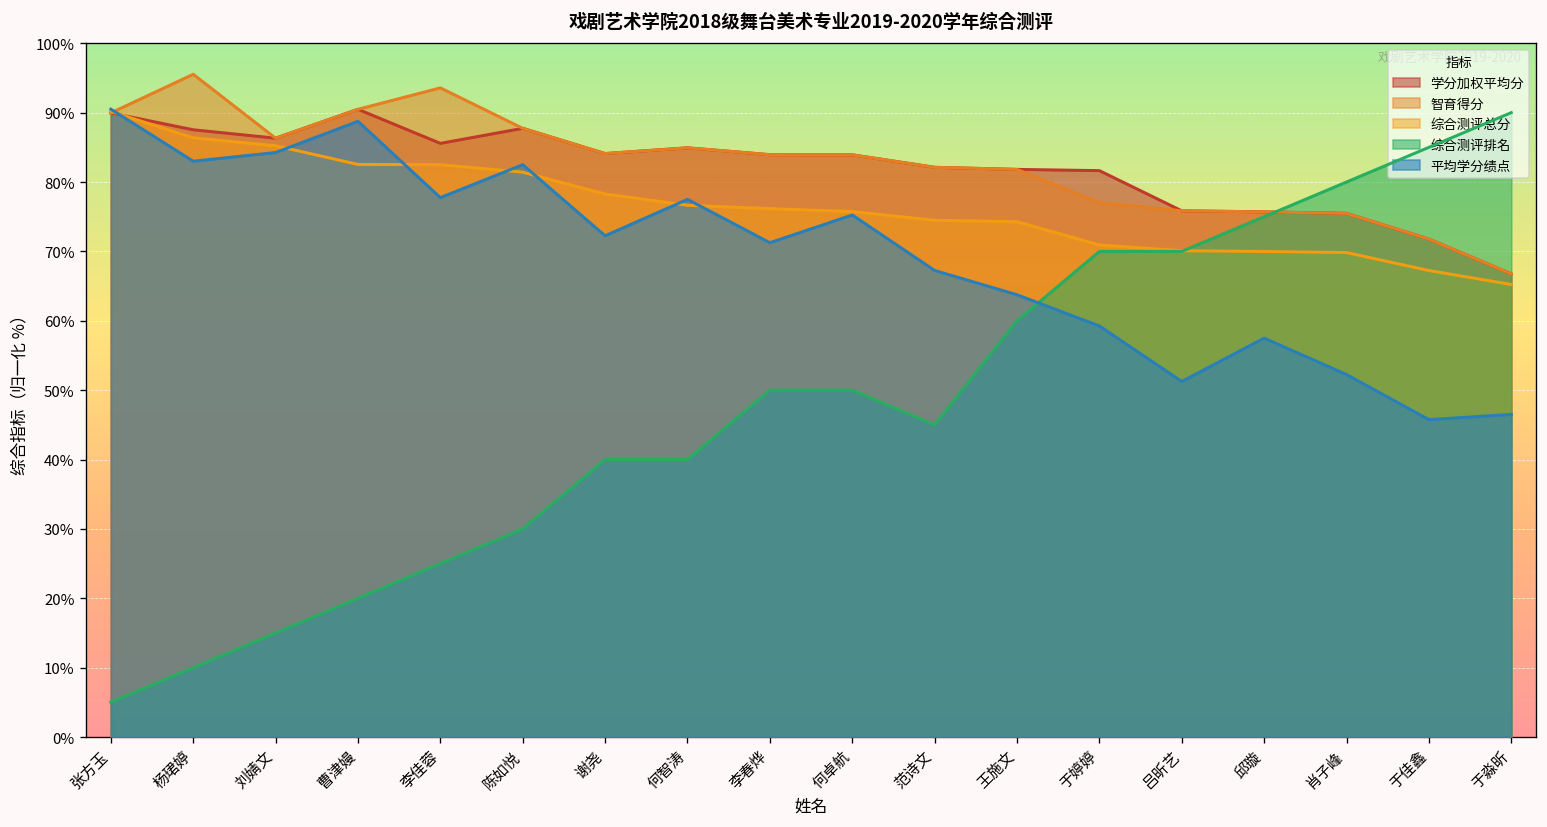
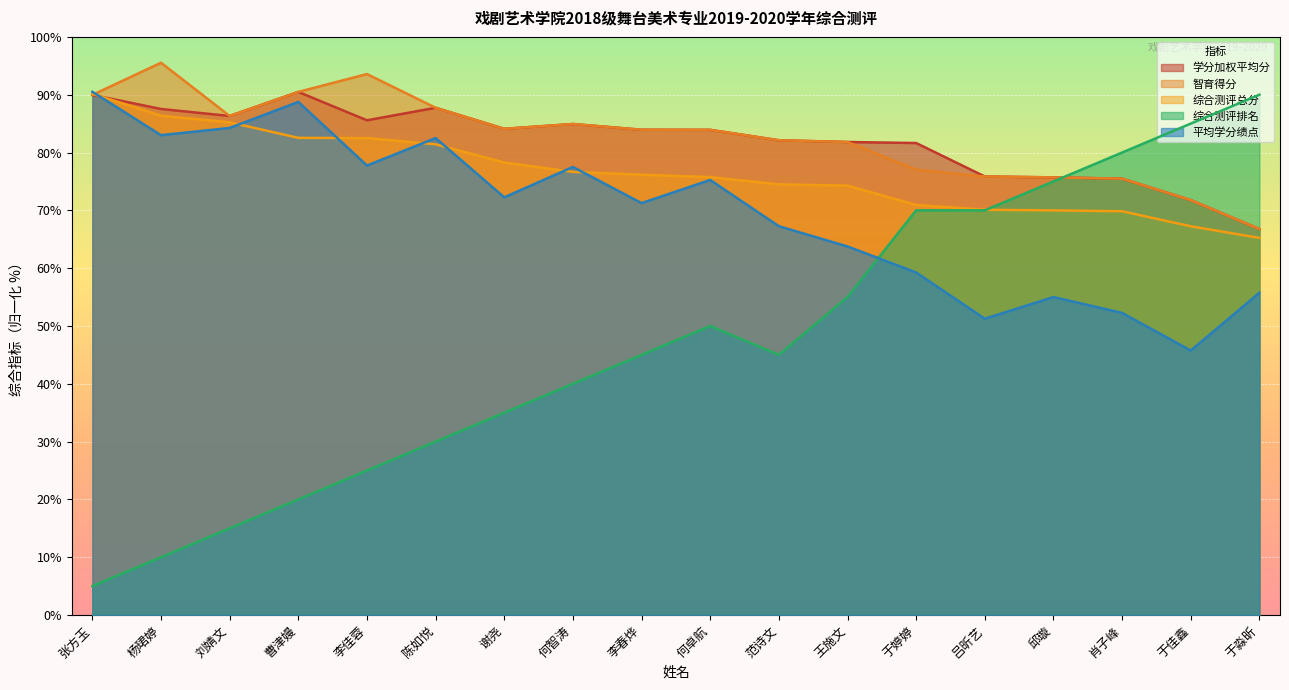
  {
    "学分加权平均分": {
      "杨珺婷": "88%",
      "李佳蓉": "86%",
      "于婷婷": "82%"
    },
    "综合测评排名": {
      "张方玉": "5%",
      "杨珺婷": "10%",
      "刘婧文": "15%",
      "曹津嫚": "20%",
      "李佳蓉": "25%",
      "陈如悦": "30%",
-     "谢尧": "40%",
+     "谢尧": "35%",
      "何智涛": "40%",
-     "李春烨": "50%",
+     "李春烨": "45%",
      "何卓航": "50%",
      "范诗文": "45%",
-     "王施文": "60%",
+     "王施文": "55%",
      "于婷婷": "70%",
      "邱璇": "75%",
      "肖子峰": "80%"
    },
    "平均学分绩点": {
      "杨珺婷": "83%",
      "刘婧文": "84%",
      "曹津嫚": "89%",
      "李佳蓉": "78%",
      "陈如悦": "83%",
      "谢尧": "72%",
      "何智涛": "78%",
      "李春烨": "71%",
      "何卓航": "75%",
      "范诗文": "67%",
      "王施文": "64%",
      "于婷婷": "59%",
      "吕昕艺": "51%",
-     "邱璇": "57%",
+     "邱璇": "55%",
      "肖子峰": "52%",
      "于佳鑫": "46%",
-     "于淼昕": "47%"
+     "于淼昕": "56%"
    }
  }
